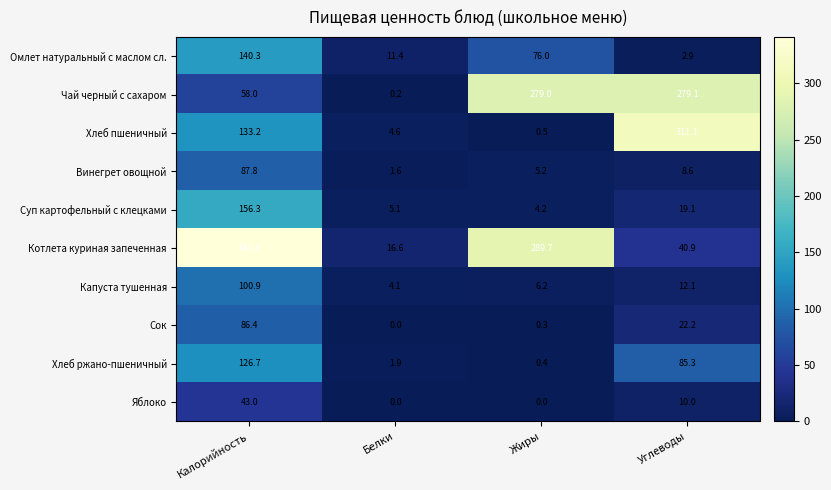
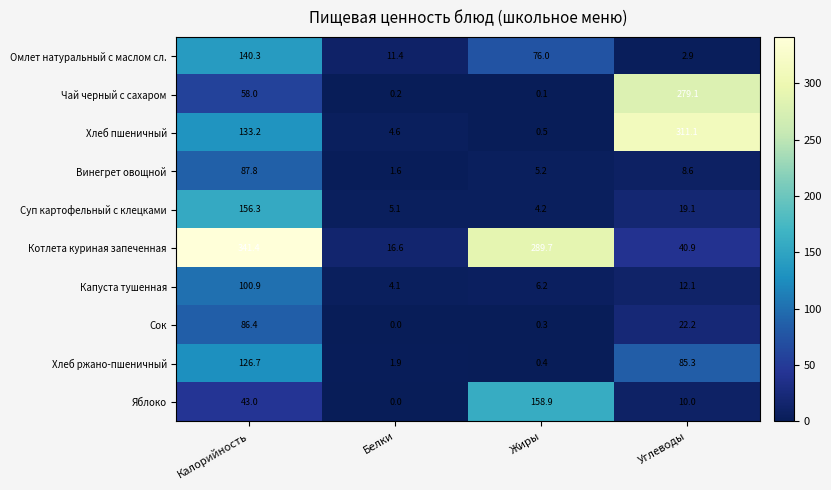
  {
    "Омлет натуральный с маслом сл.": {
      "Калорийность": 140.3,
      "Белки": 11.4,
      "Жиры": 76.0,
      "Углеводы": 2.9
    },
    "Чай черный с сахаром": {
      "Калорийность": 58.0,
      "Белки": 0.2,
-     "Жиры": 279.0,
+     "Жиры": 0.1,
      "Углеводы": 279.1
    },
    "Хлеб пшеничный": {
      "Калорийность": 133.2,
      "Белки": 4.6,
      "Жиры": 0.5,
      "Углеводы": 311.1
    },
    "Винегрет овощной": {
      "Калорийность": 87.8,
      "Белки": 1.6,
      "Жиры": 5.2,
      "Углеводы": 8.6
    },
    "Суп картофельный с клецками": {
      "Калорийность": 156.3,
      "Белки": 5.1,
      "Жиры": 4.2,
      "Углеводы": 19.1
    },
    "Котлета куриная запеченная": {
      "Белки": 16.6,
      "Жиры": 289.7,
      "Углеводы": 40.9
    },
    "Капуста тушенная": {
      "Калорийность": 100.9,
      "Белки": 4.1,
      "Жиры": 6.2,
      "Углеводы": 12.1
    },
    "Сок": {
      "Калорийность": 86.4,
      "Белки": 0.0,
      "Жиры": 0.3,
      "Углеводы": 22.2
    },
    "Хлеб ржано-пшеничный": {
      "Калорийность": 126.7,
      "Белки": 1.9,
      "Жиры": 0.4,
      "Углеводы": 85.3
    },
    "Яблоко": {
      "Калорийность": 43.0,
      "Белки": 0.0,
-     "Жиры": 0.0,
+     "Жиры": 158.9,
      "Углеводы": 10.0
    }
  }
